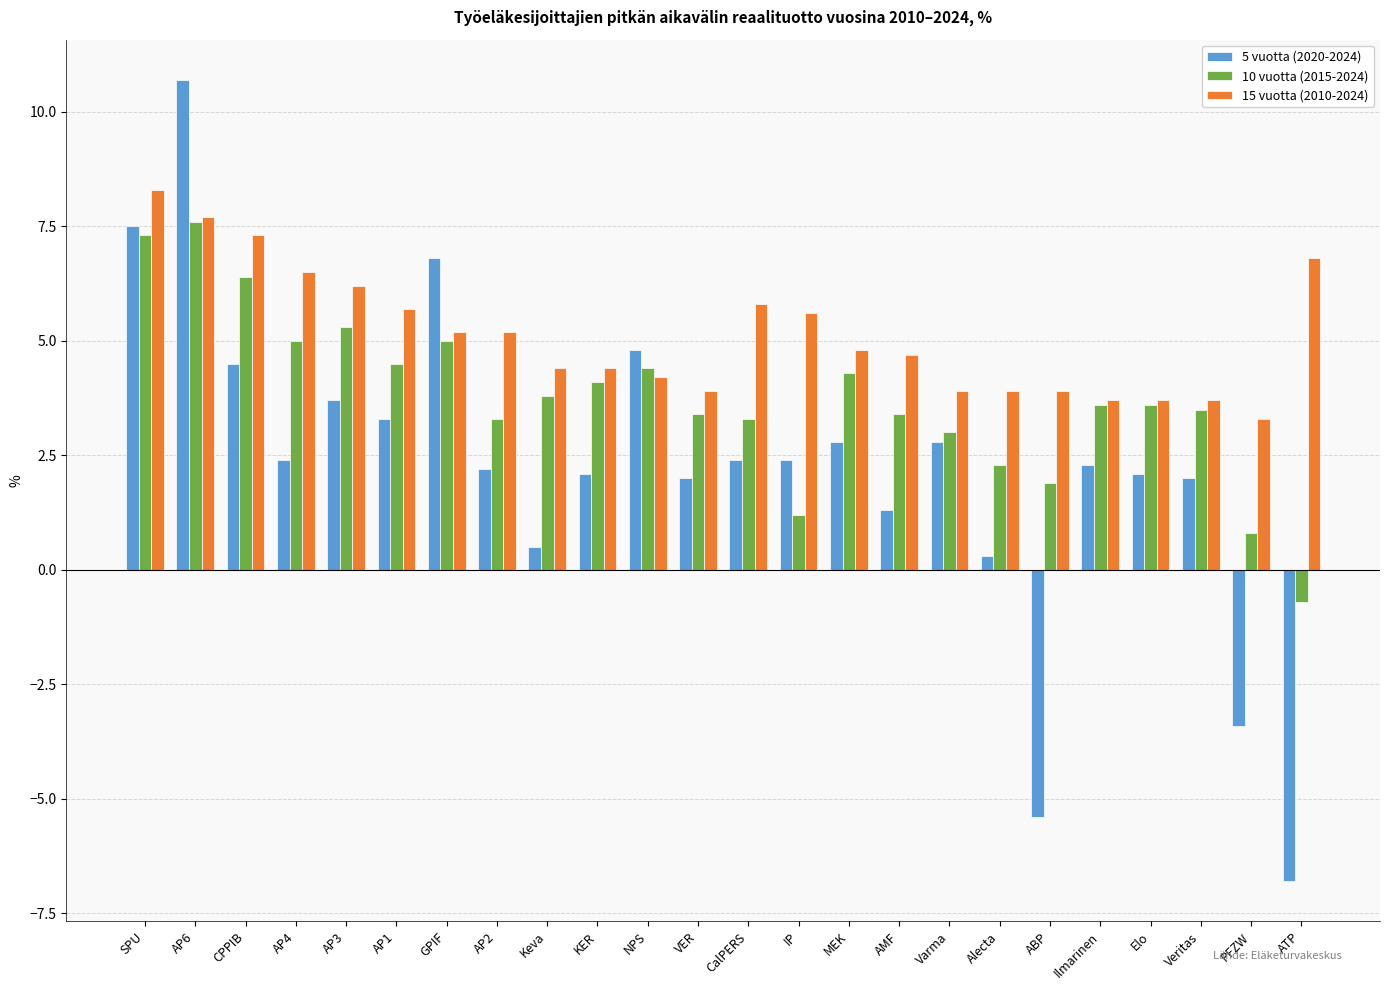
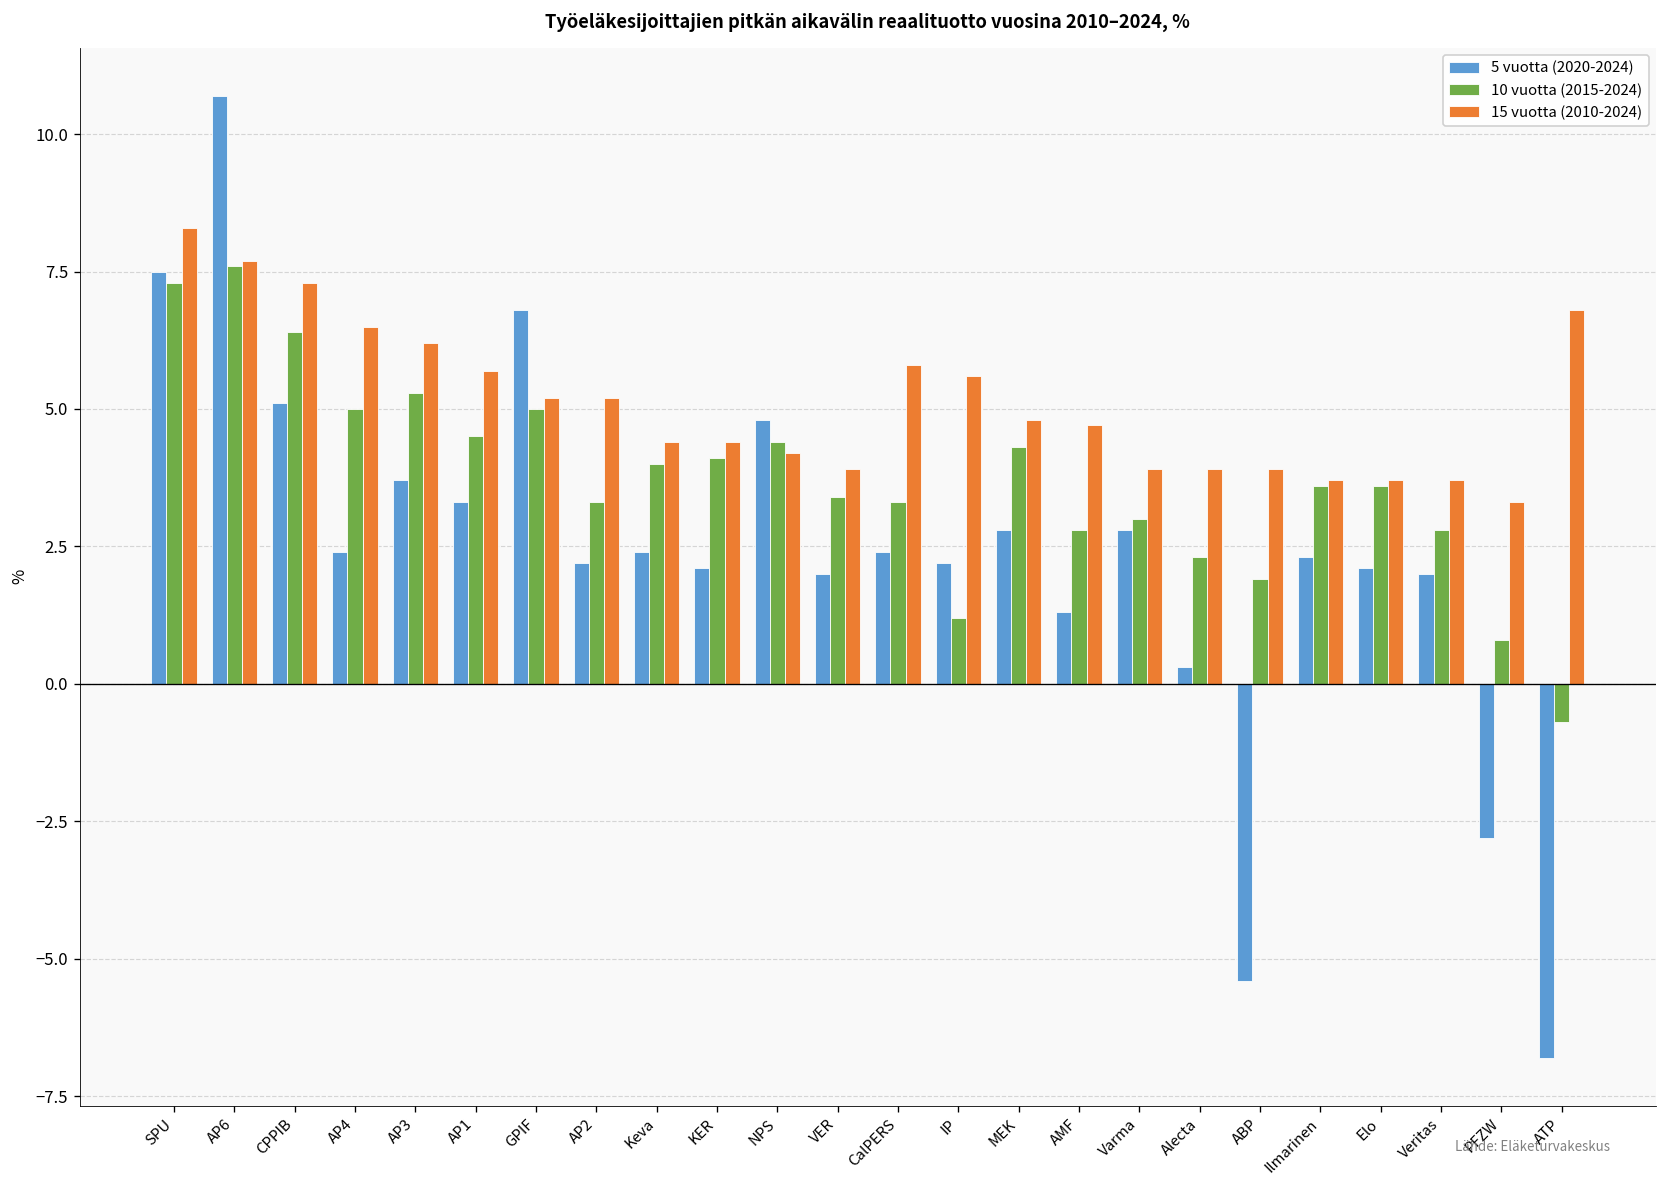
  {
    "5 vuotta (2020-2024)": {
      "SPU": 7.5,
      "AP6": 10.7,
-     "CPPIB": 4.5,
+     "CPPIB": 5.1,
      "AP4": 2.4,
      "AP3": 3.7,
      "AP1": 3.3,
      "GPIF": 6.8,
      "AP2": 2.2,
-     "Keva": 0.5,
+     "Keva": 2.4,
      "KER": 2.1,
      "NPS": 4.8,
      "VER": 2.0,
      "CalPERS": 2.4,
-     "IP": 2.4,
+     "IP": 2.2,
      "MEK": 2.8,
      "AMF": 1.3,
      "Varma": 2.8,
      "Alecta": 0.3,
      "ABP": -5.4,
      "Ilmarinen": 2.3,
      "Elo": 2.1,
      "Veritas": 2.0,
-     "PFZW": -3.4,
+     "PFZW": -2.8,
      "ATP": -6.8
    },
    "10 vuotta (2015-2024)": {
      "SPU": 7.3,
      "AP6": 7.6,
      "CPPIB": 6.4,
      "AP4": 5.0,
      "AP3": 5.3,
      "AP1": 4.5,
      "GPIF": 5.0,
      "AP2": 3.3,
-     "Keva": 3.8,
+     "Keva": 4.0,
      "KER": 4.1,
      "NPS": 4.4,
      "VER": 3.4,
      "CalPERS": 3.3,
      "IP": 1.2,
      "MEK": 4.3,
-     "AMF": 3.4,
+     "AMF": 2.8,
      "Varma": 3.0,
      "Alecta": 2.3,
      "ABP": 1.9,
      "Ilmarinen": 3.6,
      "Elo": 3.6,
-     "Veritas": 3.5,
+     "Veritas": 2.8,
      "PFZW": 0.8,
      "ATP": -0.7
    },
    "15 vuotta (2010-2024)": {
      "SPU": 8.3,
      "AP6": 7.7,
      "CPPIB": 7.3,
      "AP4": 6.5,
      "AP3": 6.2,
      "AP1": 5.7,
      "GPIF": 5.2,
      "AP2": 5.2,
      "Keva": 4.4,
      "KER": 4.4,
      "NPS": 4.2,
      "VER": 3.9,
      "CalPERS": 5.8,
      "IP": 5.6,
      "MEK": 4.8,
      "AMF": 4.7,
      "Varma": 3.9,
      "Alecta": 3.9,
      "ABP": 3.9,
      "Ilmarinen": 3.7,
      "Elo": 3.7,
      "Veritas": 3.7,
      "PFZW": 3.3,
      "ATP": 6.8
    }
  }
